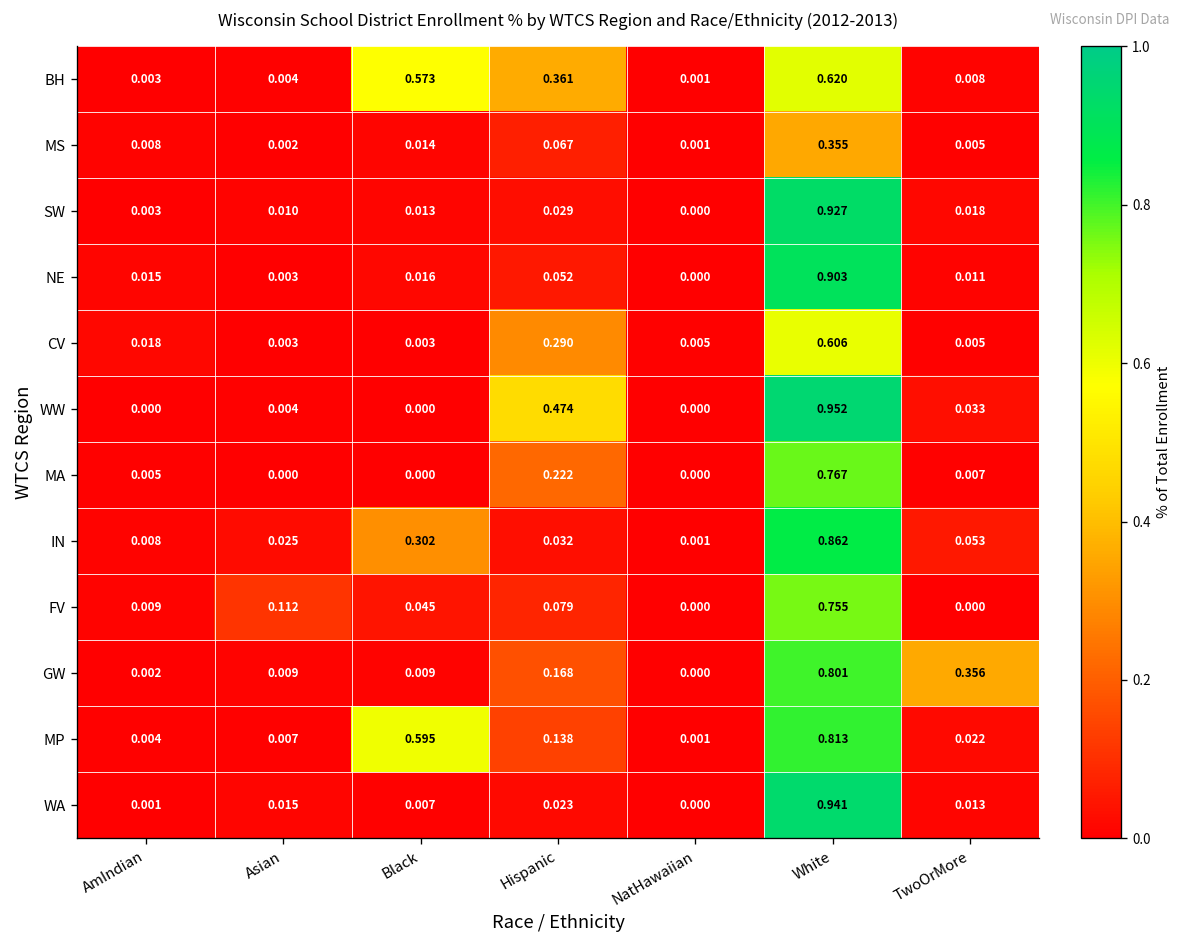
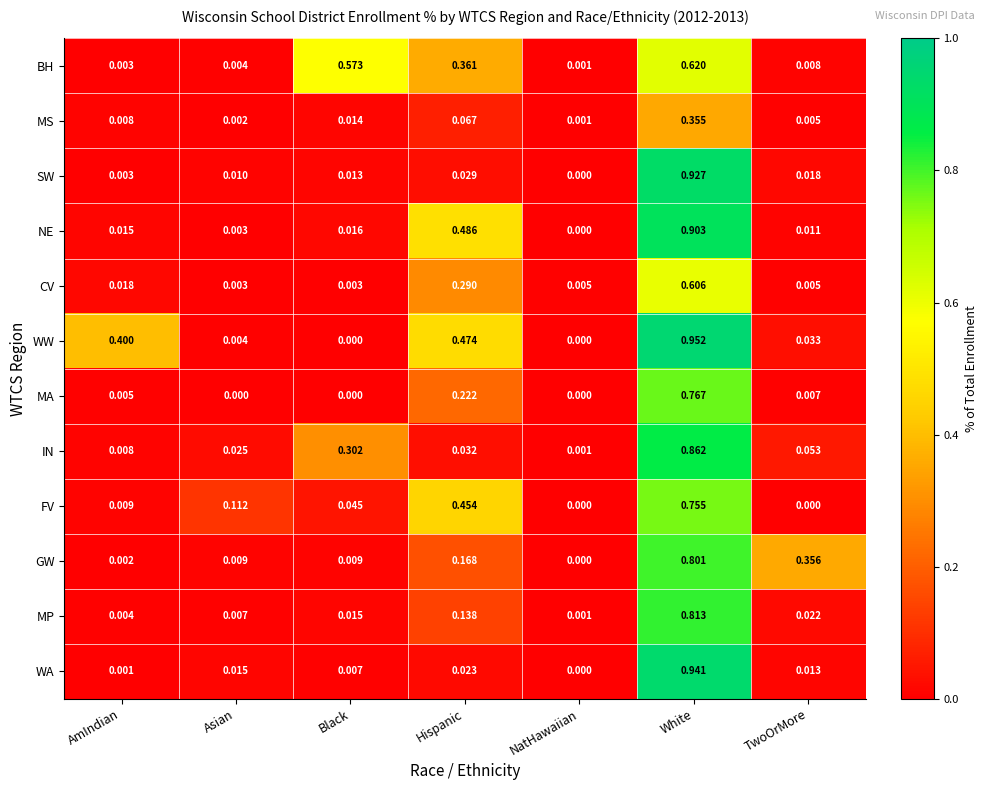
  {
    "BH": {
      "AmIndian": 0.003,
      "Asian": 0.004,
      "Black": 0.573,
      "Hispanic": 0.361,
      "NatHawaiian": 0.001,
      "White": 0.620,
      "TwoOrMore": 0.008
    },
    "MS": {
      "AmIndian": 0.008,
      "Asian": 0.002,
      "Black": 0.014,
      "Hispanic": 0.067,
      "NatHawaiian": 0.001,
      "White": 0.355,
      "TwoOrMore": 0.005
    },
    "SW": {
      "AmIndian": 0.003,
      "Asian": 0.010,
      "Black": 0.013,
      "Hispanic": 0.029,
      "NatHawaiian": 0.000,
      "White": 0.927,
      "TwoOrMore": 0.018
    },
    "NE": {
      "AmIndian": 0.015,
      "Asian": 0.003,
      "Black": 0.016,
-     "Hispanic": 0.052,
+     "Hispanic": 0.486,
      "NatHawaiian": 0.000,
      "White": 0.903,
      "TwoOrMore": 0.011
    },
    "CV": {
      "AmIndian": 0.018,
      "Asian": 0.003,
      "Black": 0.003,
      "Hispanic": 0.290,
      "NatHawaiian": 0.005,
      "White": 0.606,
      "TwoOrMore": 0.005
    },
    "WW": {
-     "AmIndian": 0.000,
+     "AmIndian": 0.400,
      "Asian": 0.004,
      "Black": 0.000,
      "Hispanic": 0.474,
      "NatHawaiian": 0.000,
      "White": 0.952,
      "TwoOrMore": 0.033
    },
    "MA": {
      "AmIndian": 0.005,
      "Asian": 0.000,
      "Black": 0.000,
      "Hispanic": 0.222,
      "NatHawaiian": 0.000,
      "White": 0.767,
      "TwoOrMore": 0.007
    },
    "IN": {
      "AmIndian": 0.008,
      "Asian": 0.025,
      "Black": 0.302,
      "Hispanic": 0.032,
      "NatHawaiian": 0.001,
      "White": 0.862,
      "TwoOrMore": 0.053
    },
    "FV": {
      "AmIndian": 0.009,
      "Asian": 0.112,
      "Black": 0.045,
-     "Hispanic": 0.079,
+     "Hispanic": 0.454,
      "NatHawaiian": 0.000,
      "White": 0.755,
      "TwoOrMore": 0.000
    },
    "GW": {
      "AmIndian": 0.002,
      "Asian": 0.009,
      "Black": 0.009,
      "Hispanic": 0.168,
      "NatHawaiian": 0.000,
      "White": 0.801,
      "TwoOrMore": 0.356
    },
    "MP": {
      "AmIndian": 0.004,
      "Asian": 0.007,
-     "Black": 0.595,
+     "Black": 0.015,
      "Hispanic": 0.138,
      "NatHawaiian": 0.001,
      "White": 0.813,
      "TwoOrMore": 0.022
    },
    "WA": {
      "AmIndian": 0.001,
      "Asian": 0.015,
      "Black": 0.007,
      "Hispanic": 0.023,
      "NatHawaiian": 0.000,
      "White": 0.941,
      "TwoOrMore": 0.013
    }
  }
